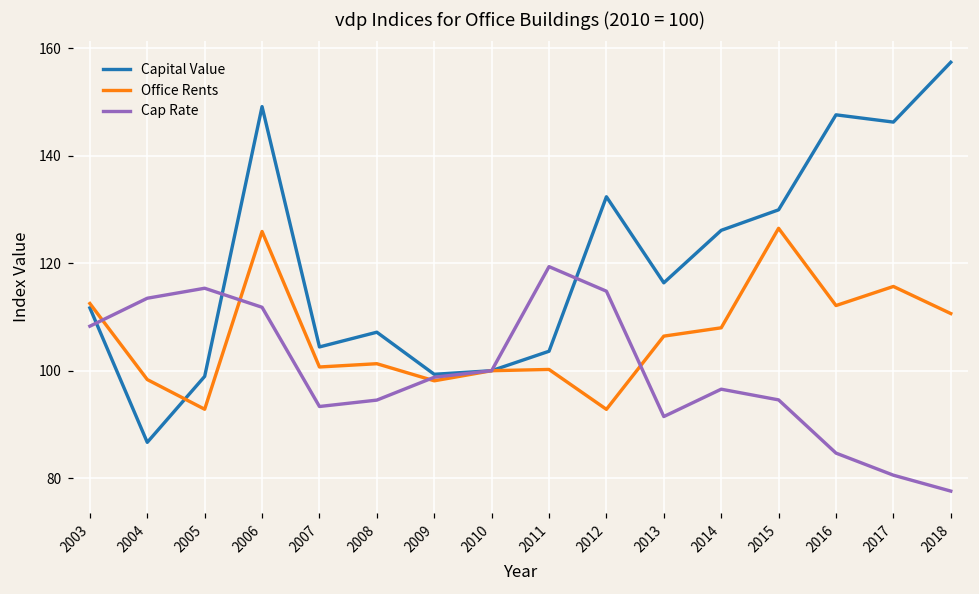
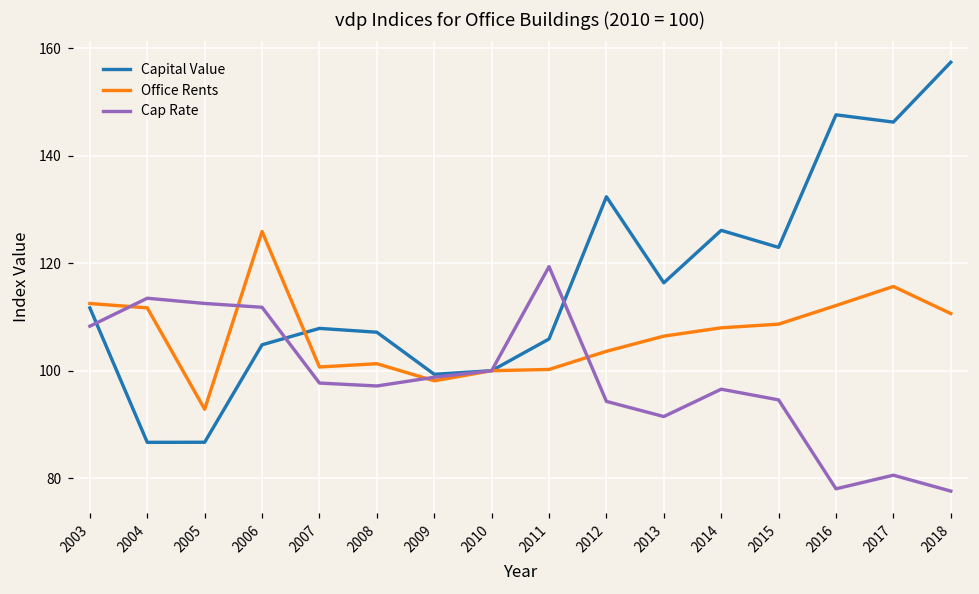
  {
    "Capital Value": {
      "2003": 112,
      "2004": 87,
-     "2005": 99,
-     "2006": 149,
-     "2007": 104,
+     "2005": 87,
+     "2006": 105,
+     "2007": 108,
      "2008": 107,
      "2009": 99,
-     "2011": 104,
+     "2011": 106,
      "2012": 132,
      "2013": 116,
      "2014": 126,
-     "2015": 130,
+     "2015": 123,
      "2016": 148,
      "2017": 146,
      "2018": 157
    },
    "Office Rents": {
      "2003": 113,
-     "2004": 98,
+     "2004": 112,
      "2005": 93,
      "2006": 126,
      "2007": 101,
      "2008": 101,
      "2009": 98,
      "2011": 100,
-     "2012": 93,
+     "2012": 104,
      "2013": 106,
      "2014": 108,
-     "2015": 126,
+     "2015": 109,
      "2016": 112,
      "2017": 116,
      "2018": 111
    },
    "Cap Rate": {
      "2003": 108,
      "2004": 113,
-     "2005": 115,
+     "2005": 113,
      "2006": 112,
-     "2007": 93,
-     "2008": 95,
+     "2007": 98,
+     "2008": 97,
      "2009": 99,
      "2011": 119,
-     "2012": 115,
+     "2012": 94,
      "2013": 91,
      "2014": 97,
      "2015": 95,
-     "2016": 85,
+     "2016": 78,
      "2017": 81,
      "2018": 78
    }
  }
